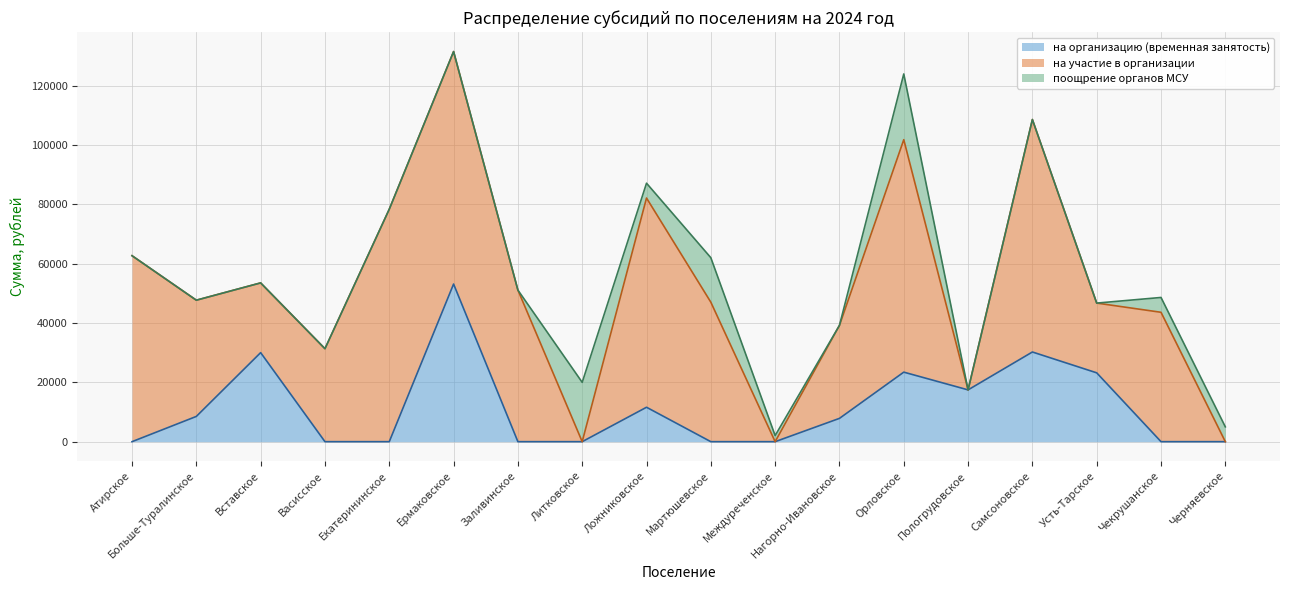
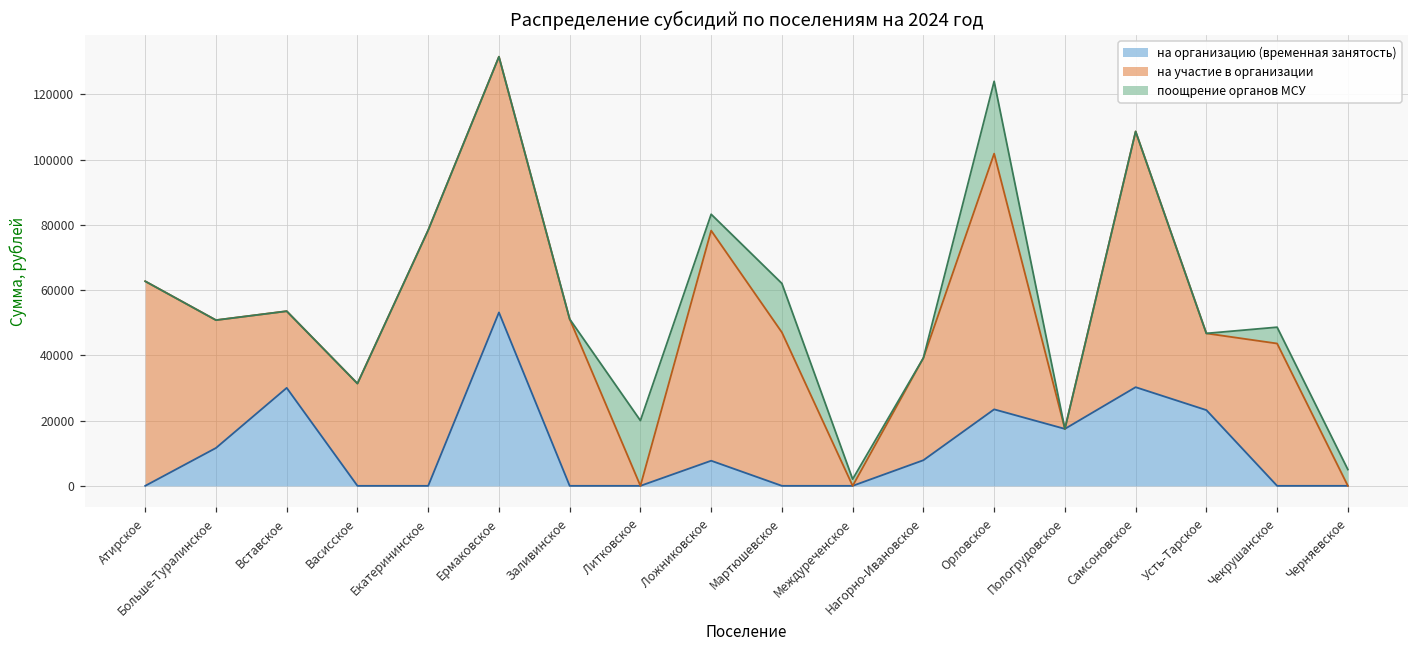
  {
    "на организацию (временная занятость)": {
      "Атирское": 0,
-     "Больше-Туралинское": 9000,
+     "Больше-Туралинское": 12000,
      "Вставское": 30000,
      "Васисское": 0,
      "Екатерининское": 0,
      "Ермаковское": 53000,
      "Заливинское": 0,
-     "Ложниковское": 12000,
+     "Ложниковское": 8000,
      "Мартюшевское": 0,
      "Нагорно-Ивановское": 8000,
      "Орловское": 23000,
      "Самсоновское": 30000,
      "Усть-Тарское": 23000,
      "Чекрушанское": 0
    },
    "на участие в организации": {
      "Ложниковское": 71000,
      "Мартюшевское": 47000,
      "Орловское": 78000,
      "Чекрушанское": 44000
    },
    "поощрение органов МСУ": {
      "Литковское": 20000,
      "Ложниковское": 5000,
      "Мартюшевское": 15000,
      "Междуреченское": 2000,
      "Орловское": 22000,
      "Чекрушанское": 5000,
      "Черняевское": 5000
    }
  }
